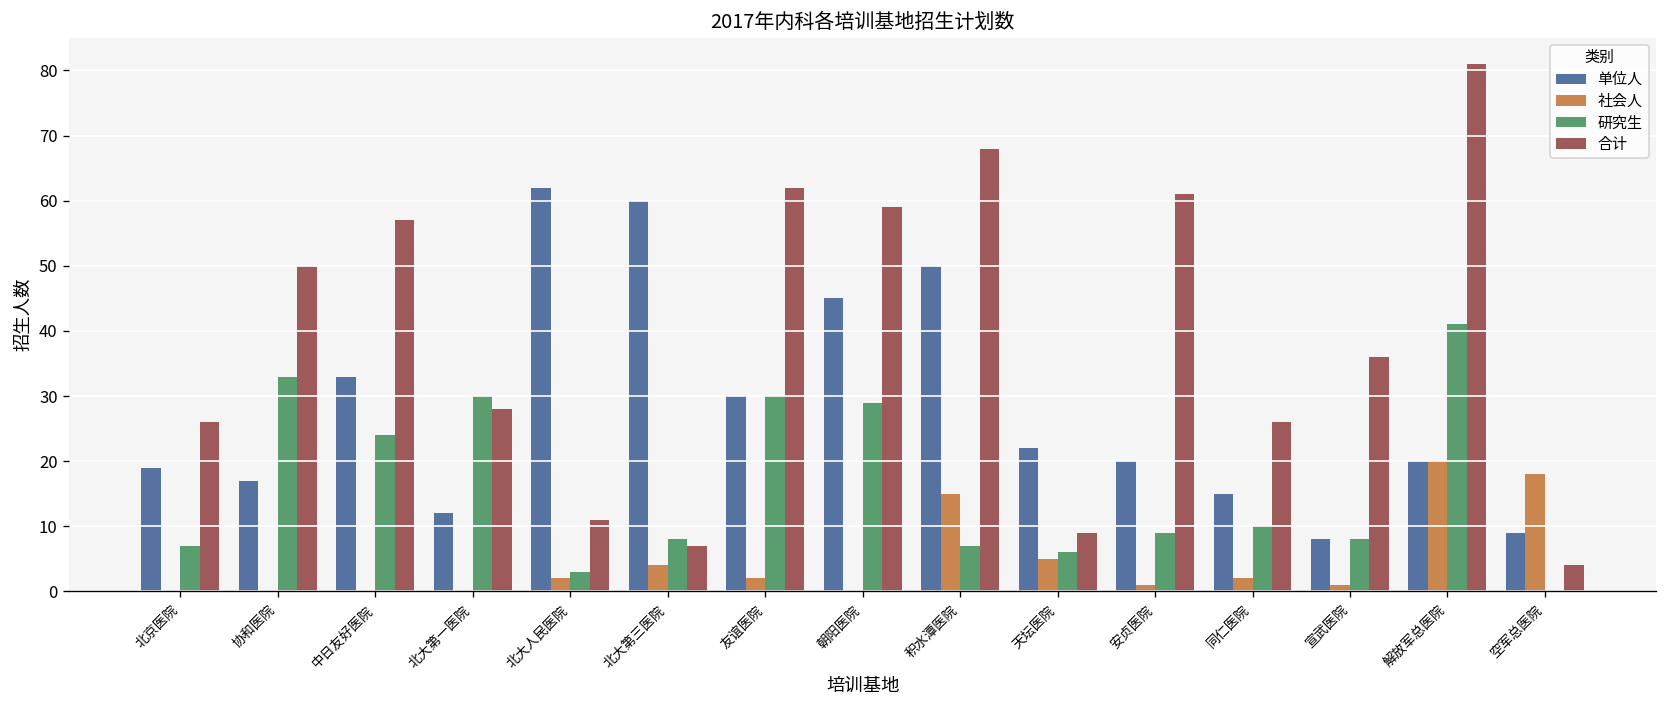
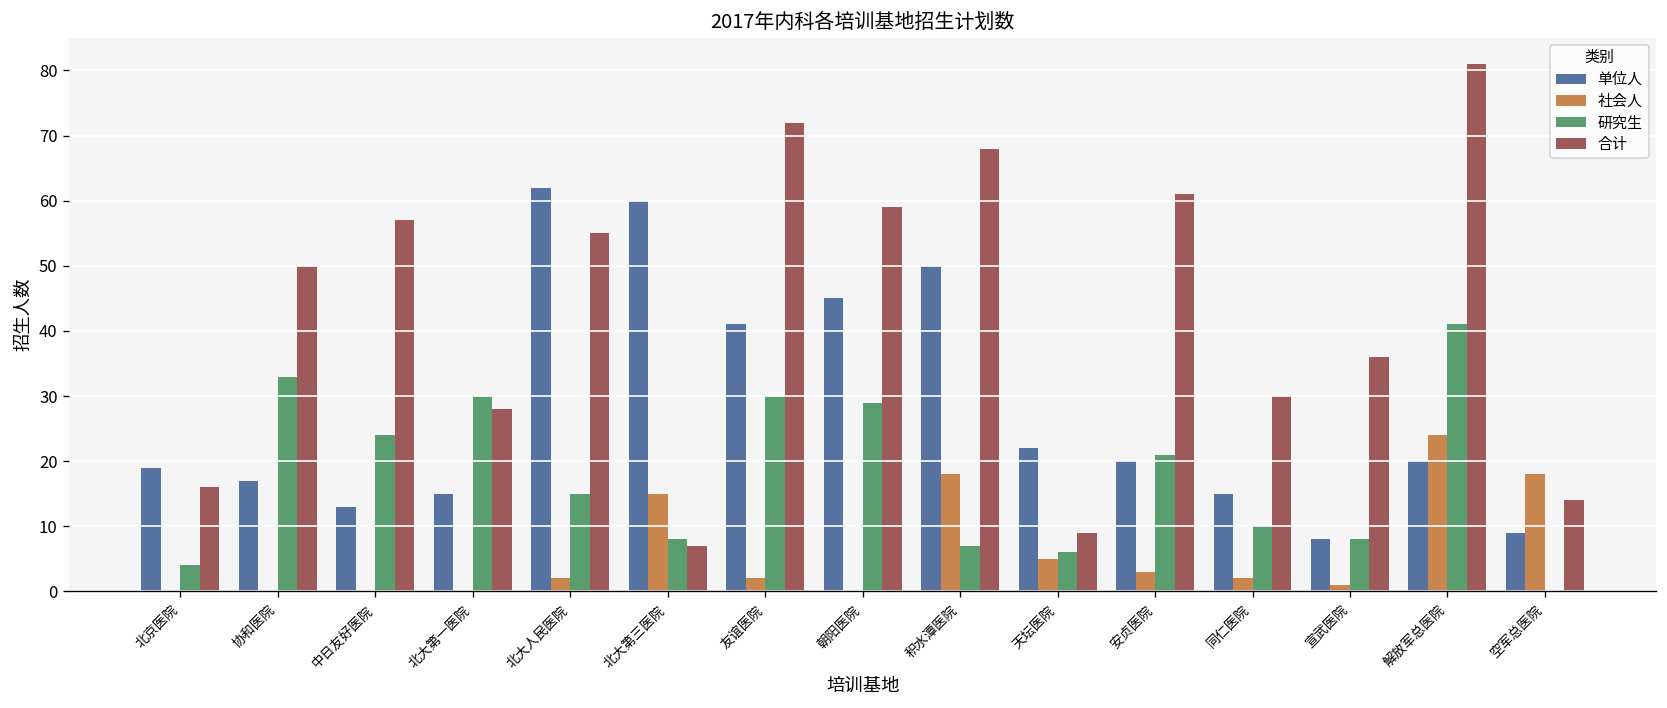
  {
    "单位人": {
      "北京医院": 19,
      "协和医院": 17,
-     "中日友好医院": 33,
-     "北大第一医院": 12,
+     "中日友好医院": 13,
+     "北大第一医院": 15,
      "北大人民医院": 62,
      "北大第三医院": 60,
-     "友谊医院": 30,
+     "友谊医院": 41,
      "朝阳医院": 45,
      "积水潭医院": 50,
      "天坛医院": 22,
      "安贞医院": 20,
      "同仁医院": 15,
      "宣武医院": 8,
      "解放军总医院": 20,
      "空军总医院": 9
    },
    "社会人": {
      "北京医院": 0,
      "协和医院": 0,
      "中日友好医院": 0,
      "北大第一医院": 0,
      "北大人民医院": 2,
-     "北大第三医院": 4,
+     "北大第三医院": 15,
      "友谊医院": 2,
      "朝阳医院": 0,
-     "积水潭医院": 15,
+     "积水潭医院": 18,
      "天坛医院": 5,
-     "安贞医院": 1,
+     "安贞医院": 3,
      "同仁医院": 2,
      "宣武医院": 1,
-     "解放军总医院": 20,
+     "解放军总医院": 24,
      "空军总医院": 18
    },
    "研究生": {
-     "北京医院": 7,
+     "北京医院": 4,
      "协和医院": 33,
      "中日友好医院": 24,
      "北大第一医院": 30,
-     "北大人民医院": 3,
+     "北大人民医院": 15,
      "北大第三医院": 8,
      "友谊医院": 30,
      "朝阳医院": 29,
      "积水潭医院": 7,
      "天坛医院": 6,
-     "安贞医院": 9,
+     "安贞医院": 21,
      "同仁医院": 10,
      "宣武医院": 8,
      "解放军总医院": 41,
      "空军总医院": 0
    },
    "合计": {
-     "北京医院": 26,
+     "北京医院": 16,
      "协和医院": 50,
      "中日友好医院": 57,
      "北大第一医院": 28,
-     "北大人民医院": 11,
+     "北大人民医院": 55,
      "北大第三医院": 7,
-     "友谊医院": 62,
+     "友谊医院": 72,
      "朝阳医院": 59,
      "积水潭医院": 68,
      "天坛医院": 9,
      "安贞医院": 61,
-     "同仁医院": 26,
+     "同仁医院": 30,
      "宣武医院": 36,
      "解放军总医院": 81,
-     "空军总医院": 4
+     "空军总医院": 14
    }
  }
